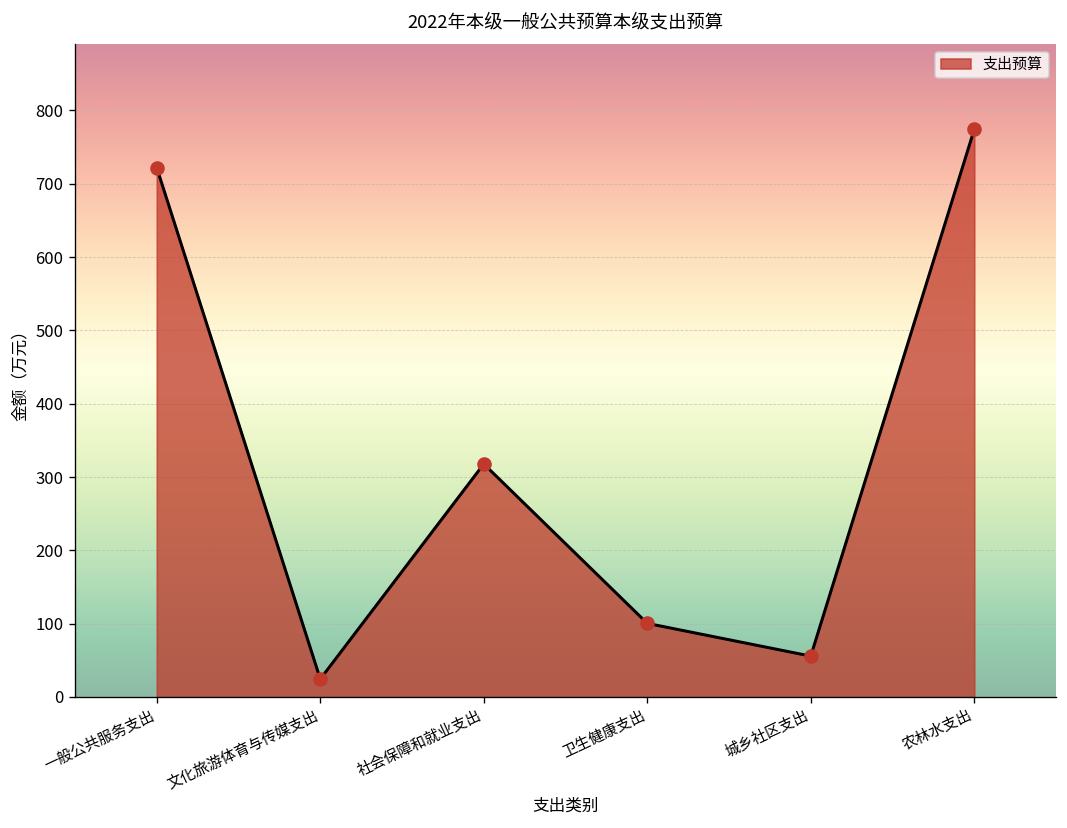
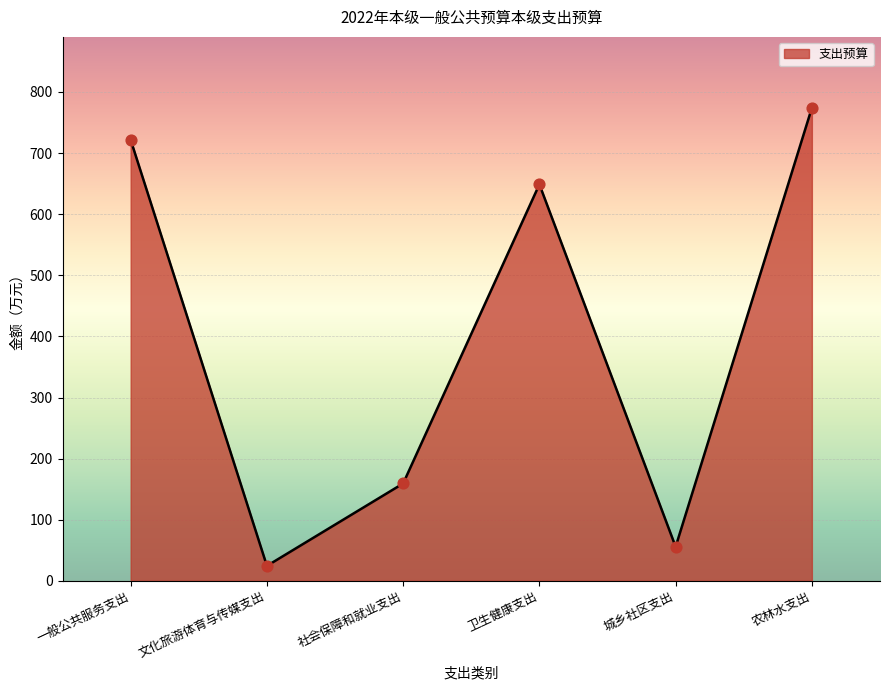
  {
    "一般公共服务支出": 720,
    "文化旅游体育与传媒支出": 20,
-   "社会保障和就业支出": 320,
-   "卫生健康支出": 100,
+   "社会保障和就业支出": 160,
+   "卫生健康支出": 650,
    "城乡社区支出": 60,
    "农林水支出": 770
  }
